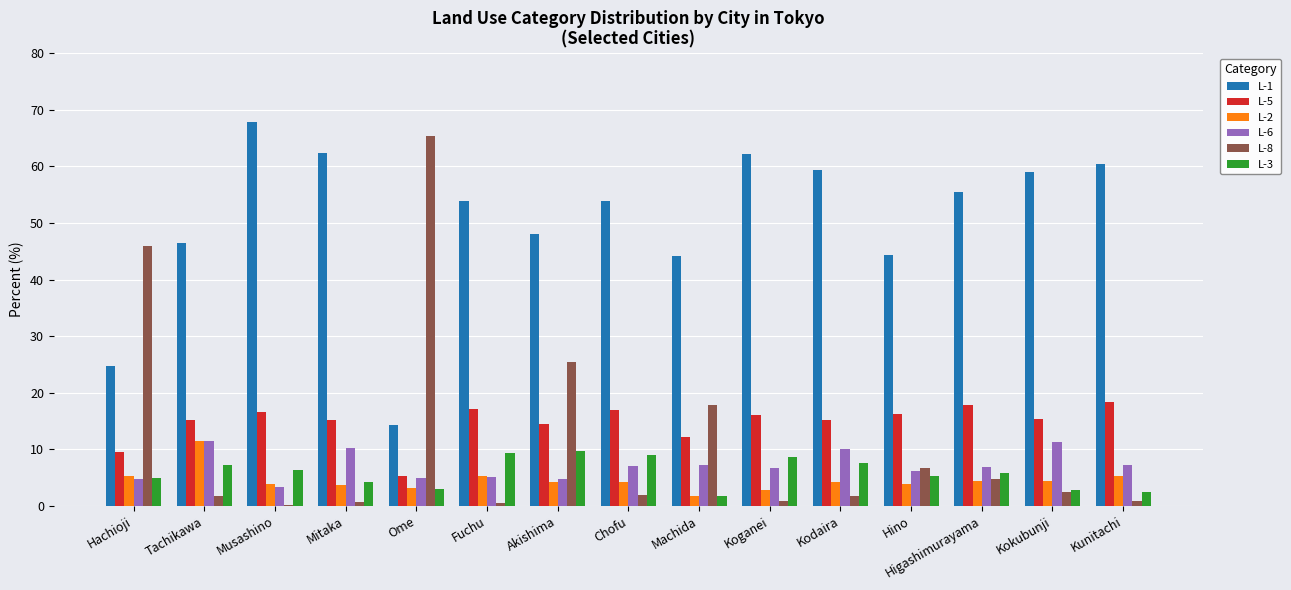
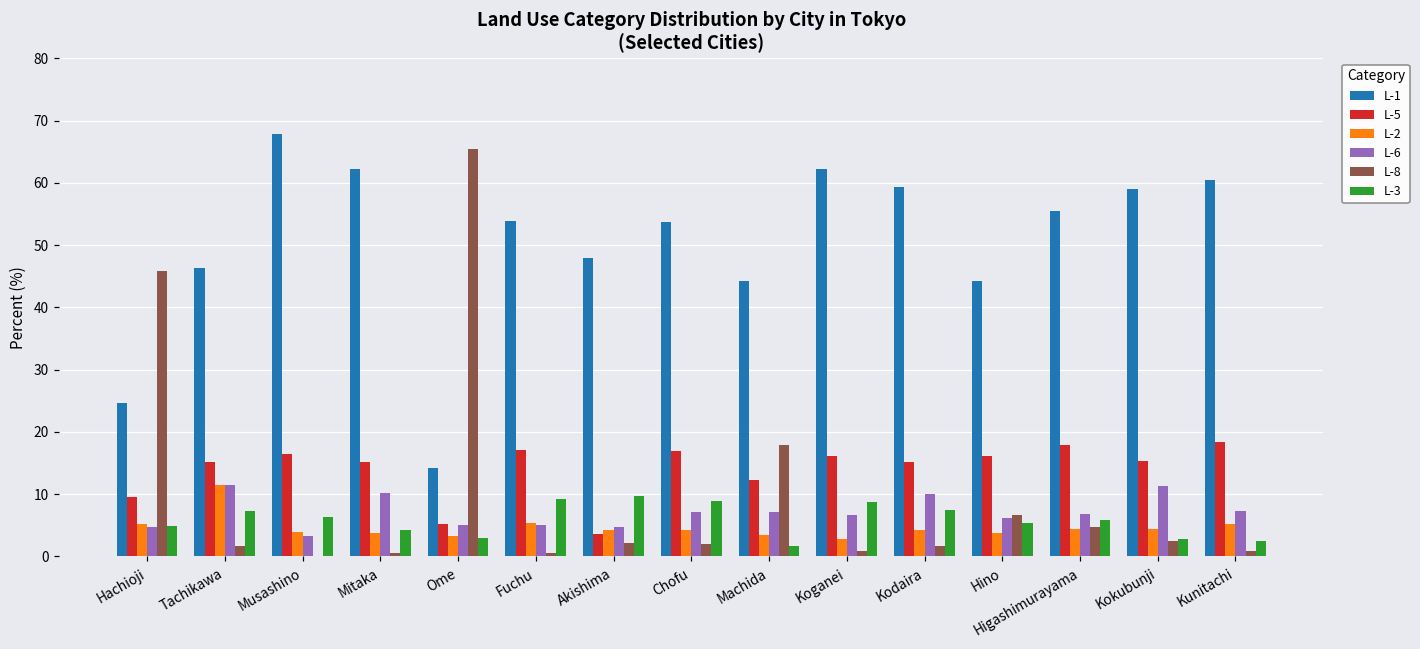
  {
    "L-1": {
      "Hachioji": 25,
      "Tachikawa": 46,
      "Musashino": 68,
      "Mitaka": 62,
      "Ome": 14,
      "Fuchu": 54,
      "Akishima": 48,
      "Chofu": 54,
      "Machida": 44,
      "Koganei": 62,
      "Kodaira": 59,
      "Hino": 44,
      "Higashimurayama": 56,
      "Kokubunji": 59,
      "Kunitachi": 61
    },
    "L-5": {
      "Hachioji": 10,
      "Tachikawa": 15,
      "Musashino": 17,
      "Mitaka": 15,
      "Ome": 5,
      "Fuchu": 17,
-     "Akishima": 14,
+     "Akishima": 4,
      "Chofu": 17,
      "Machida": 12,
      "Koganei": 16,
      "Kodaira": 15,
      "Hino": 16,
      "Higashimurayama": 18,
      "Kokubunji": 15,
      "Kunitachi": 18
    },
    "L-2": {
      "Hachioji": 5,
      "Tachikawa": 11,
      "Musashino": 4,
      "Mitaka": 4,
      "Ome": 3,
      "Fuchu": 5,
      "Akishima": 4,
      "Chofu": 4,
-     "Machida": 2,
+     "Machida": 4,
      "Koganei": 3,
      "Kodaira": 4,
      "Hino": 4,
      "Higashimurayama": 4,
      "Kokubunji": 4,
      "Kunitachi": 5
    },
    "L-6": {
      "Hachioji": 5,
      "Tachikawa": 11,
      "Musashino": 3,
      "Mitaka": 10,
      "Ome": 5,
      "Fuchu": 5,
      "Akishima": 5,
      "Chofu": 7,
      "Machida": 7,
      "Koganei": 7,
      "Kodaira": 10,
      "Hino": 6,
      "Higashimurayama": 7,
      "Kokubunji": 11,
      "Kunitachi": 7
    },
    "L-8": {
      "Hachioji": 46,
      "Tachikawa": 2,
      "Mitaka": 1,
      "Ome": 65,
      "Fuchu": 1,
-     "Akishima": 25,
+     "Akishima": 2,
      "Chofu": 2,
      "Machida": 18,
      "Koganei": 1,
      "Kodaira": 2,
      "Hino": 7,
      "Higashimurayama": 5,
      "Kokubunji": 2,
      "Kunitachi": 1
    },
    "L-3": {
      "Hachioji": 5,
      "Tachikawa": 7,
      "Musashino": 6,
      "Mitaka": 4,
      "Ome": 3,
      "Fuchu": 9,
      "Akishima": 10,
      "Chofu": 9,
      "Machida": 2,
      "Koganei": 9,
      "Kodaira": 8,
      "Hino": 5,
      "Higashimurayama": 6,
      "Kokubunji": 3,
      "Kunitachi": 3
    }
  }
